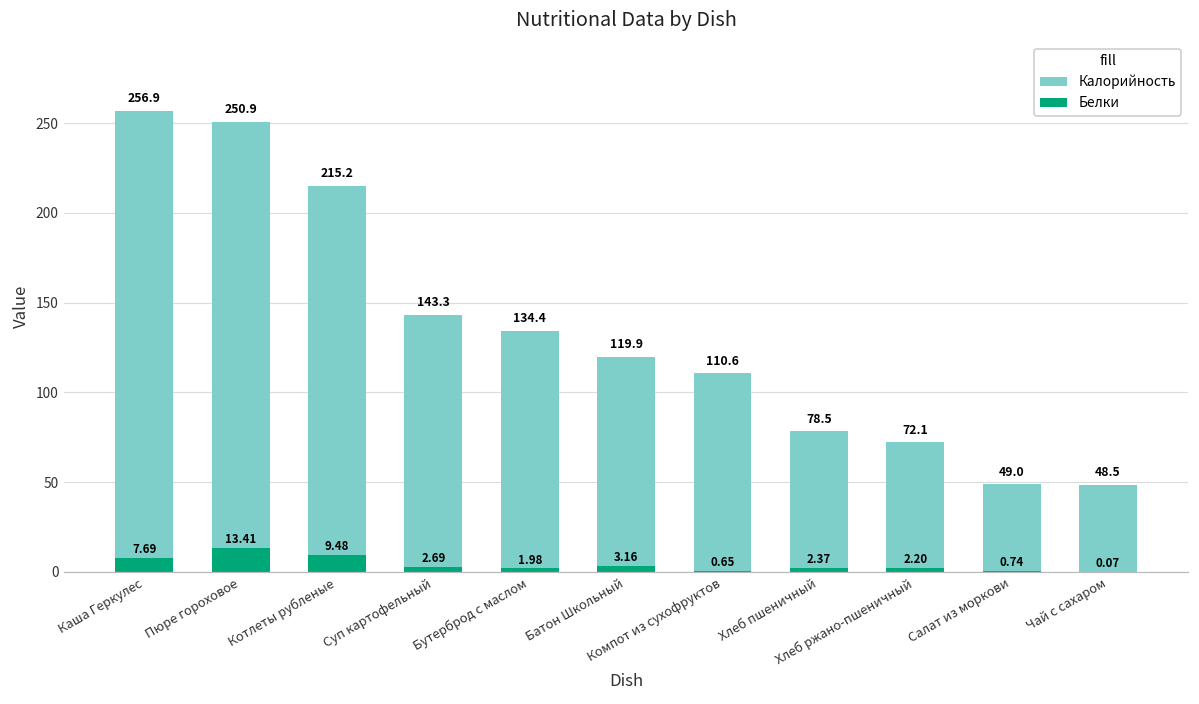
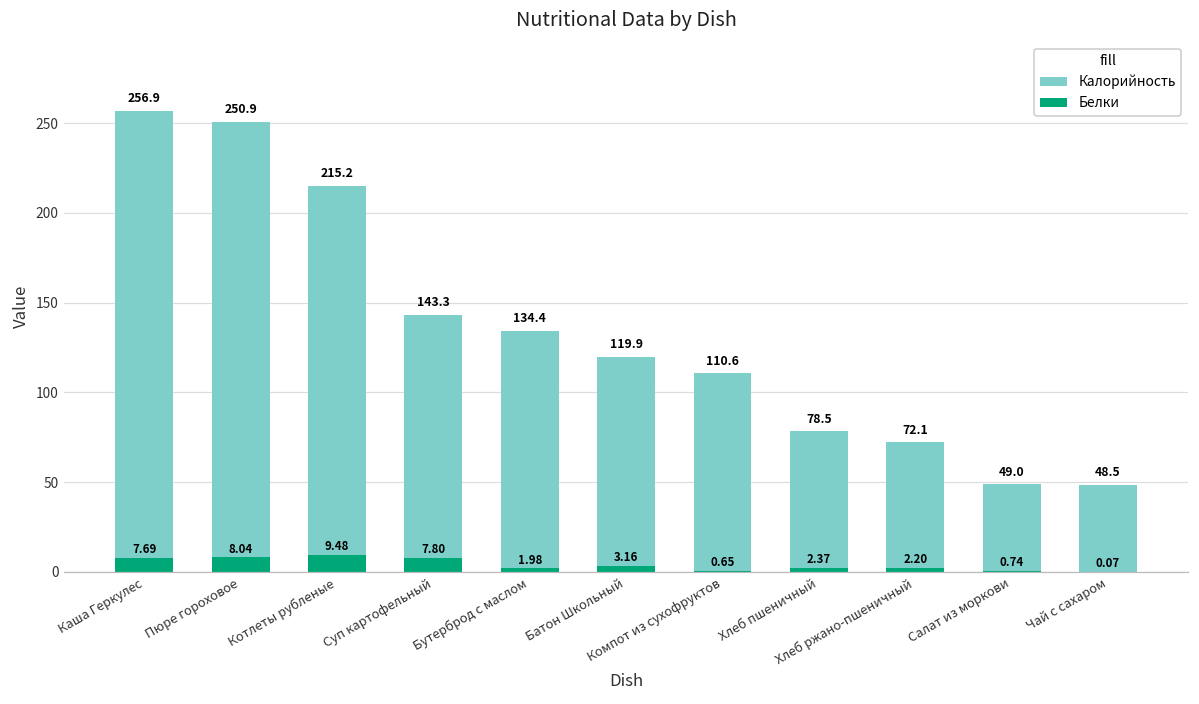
  {
    "Калорийность": {
      "Каша Геркулес": 256.9,
      "Пюре гороховое": 250.9,
      "Котлеты рубленые": 215.2,
      "Суп картофельный": 143.3,
      "Бутерброд с маслом": 134.4,
      "Батон Школьный": 119.9,
      "Компот из сухофруктов": 110.6,
      "Хлеб пшеничный": 78.5,
      "Хлеб ржано-пшеничный": 72.1,
      "Салат из моркови": 49.0,
      "Чай с сахаром": 48.5
    },
    "Белки": {
-     "Пюре гороховое": 13.41,
-     "Суп картофельный": 2.69,
+     "Пюре гороховое": 8.04,
+     "Суп картофельный": 7.80,
      "Компот из сухофруктов": 0.65,
      "Салат из моркови": 0.74,
      "Чай с сахаром": 0.07
    }
  }
